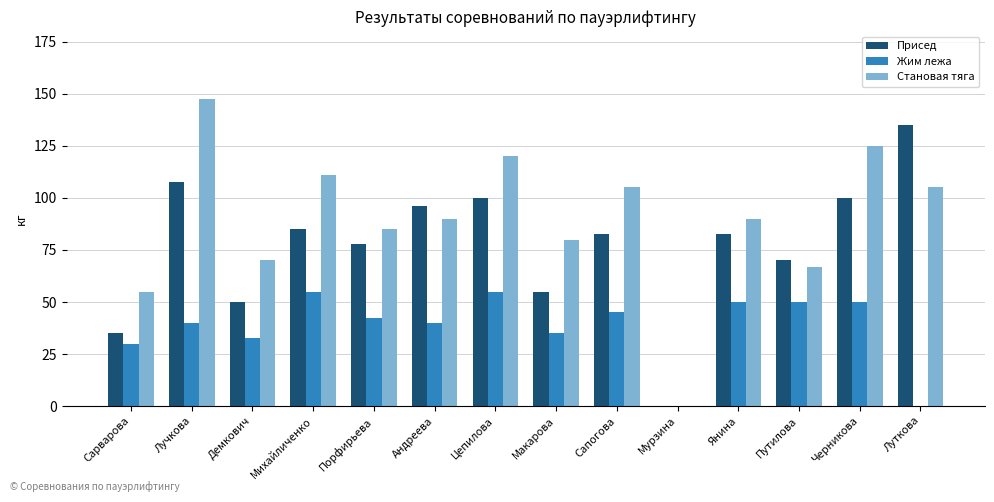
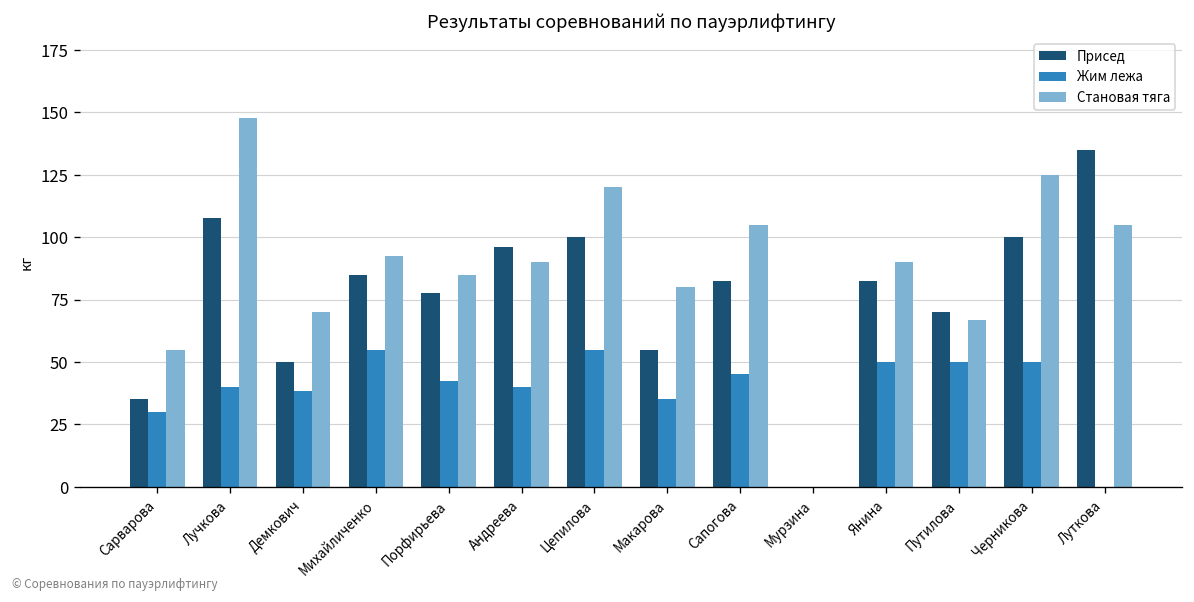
  {
    "Присед": {
      "Сарварова": 35,
      "Лучкова": 108,
      "Демкович": 50,
      "Михайличенко": 85,
      "Порфирьева": 78,
      "Андреева": 96,
      "Цепилова": 100,
      "Макарова": 55,
      "Сапогова": 83,
      "Мурзина": 0,
      "Янина": 83,
      "Путилова": 70,
      "Черникова": 100,
      "Луткова": 135
    },
    "Жим лежа": {
      "Сарварова": 30,
      "Лучкова": 40,
-     "Демкович": 33,
+     "Демкович": 39,
      "Михайличенко": 55,
      "Порфирьева": 43,
      "Андреева": 40,
      "Цепилова": 55,
      "Макарова": 35,
      "Сапогова": 45,
      "Мурзина": 0,
      "Янина": 50,
      "Путилова": 50,
      "Черникова": 50,
      "Луткова": 0
    },
    "Становая тяга": {
      "Сарварова": 55,
      "Лучкова": 148,
      "Демкович": 70,
-     "Михайличенко": 111,
+     "Михайличенко": 93,
      "Порфирьева": 85,
      "Андреева": 90,
      "Цепилова": 120,
      "Макарова": 80,
      "Сапогова": 105,
      "Мурзина": 0,
      "Янина": 90,
      "Путилова": 67,
      "Черникова": 125,
      "Луткова": 105
    }
  }
